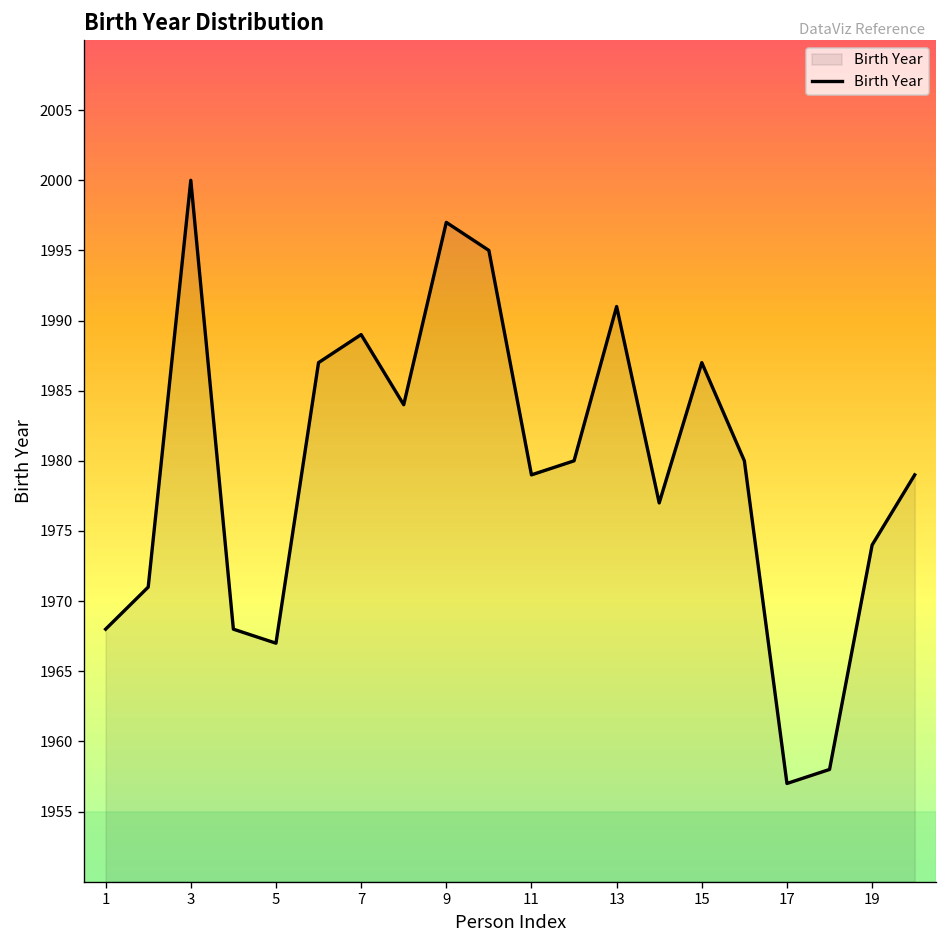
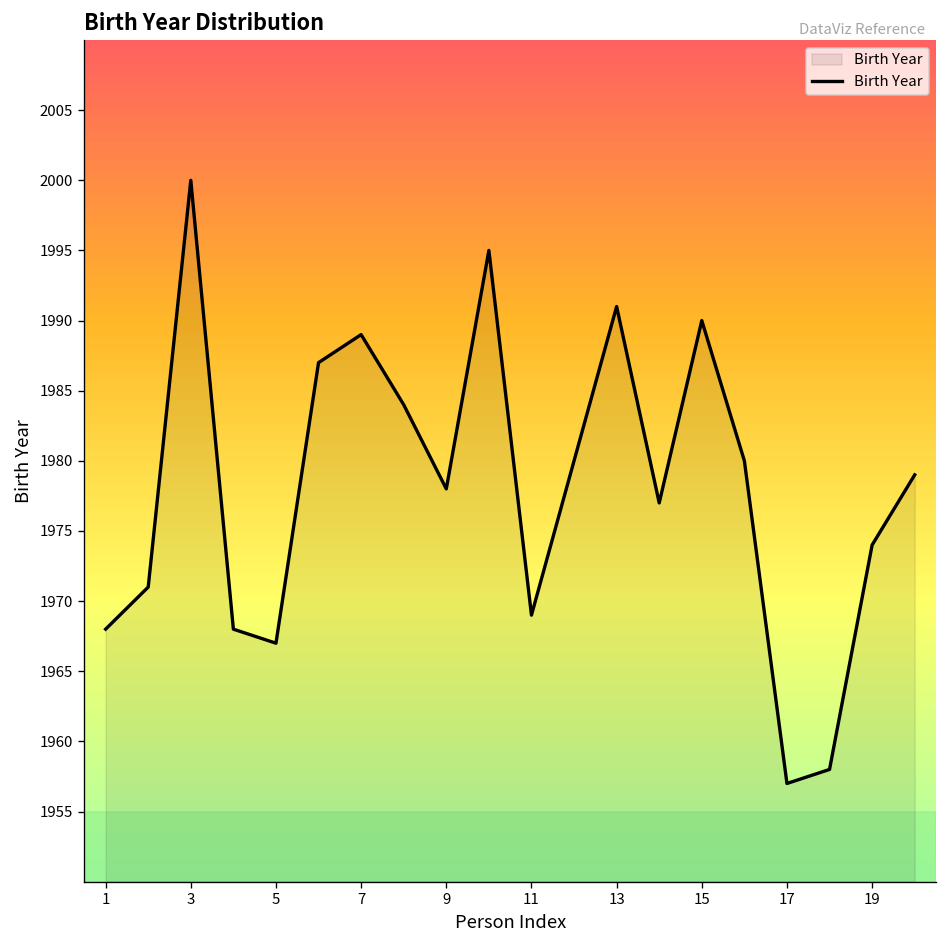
  {
    "1": 1968,
    "3": 2000,
    "5": 1967,
    "7": 1989,
-   "9": 1997,
-   "11": 1979,
+   "9": 1978,
+   "11": 1969,
    "13": 1991,
-   "15": 1987,
+   "15": 1990,
    "17": 1957,
    "19": 1974
  }
